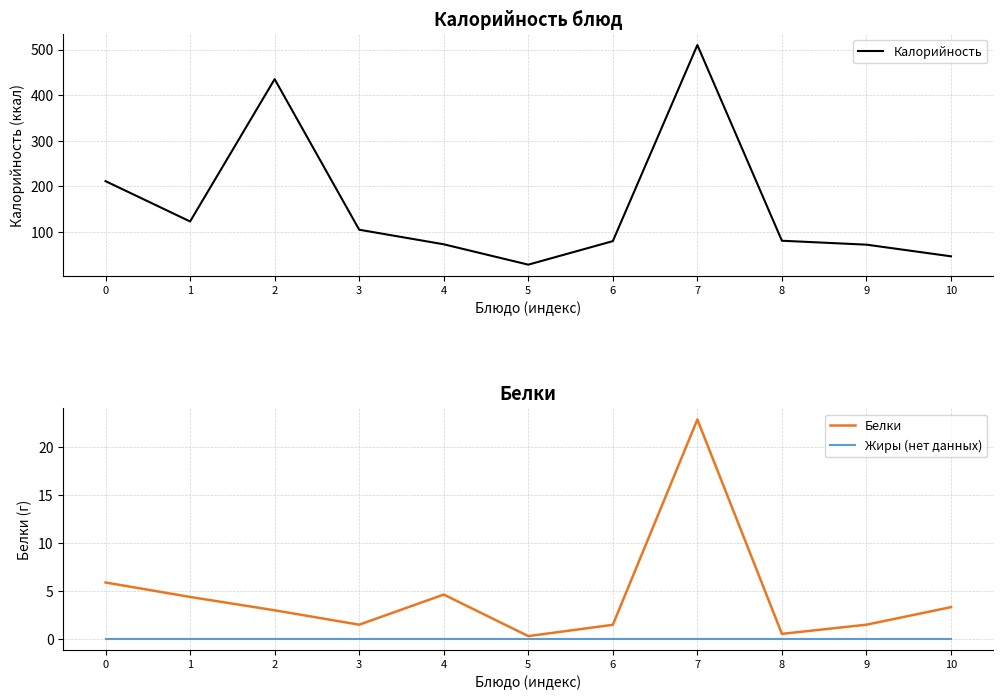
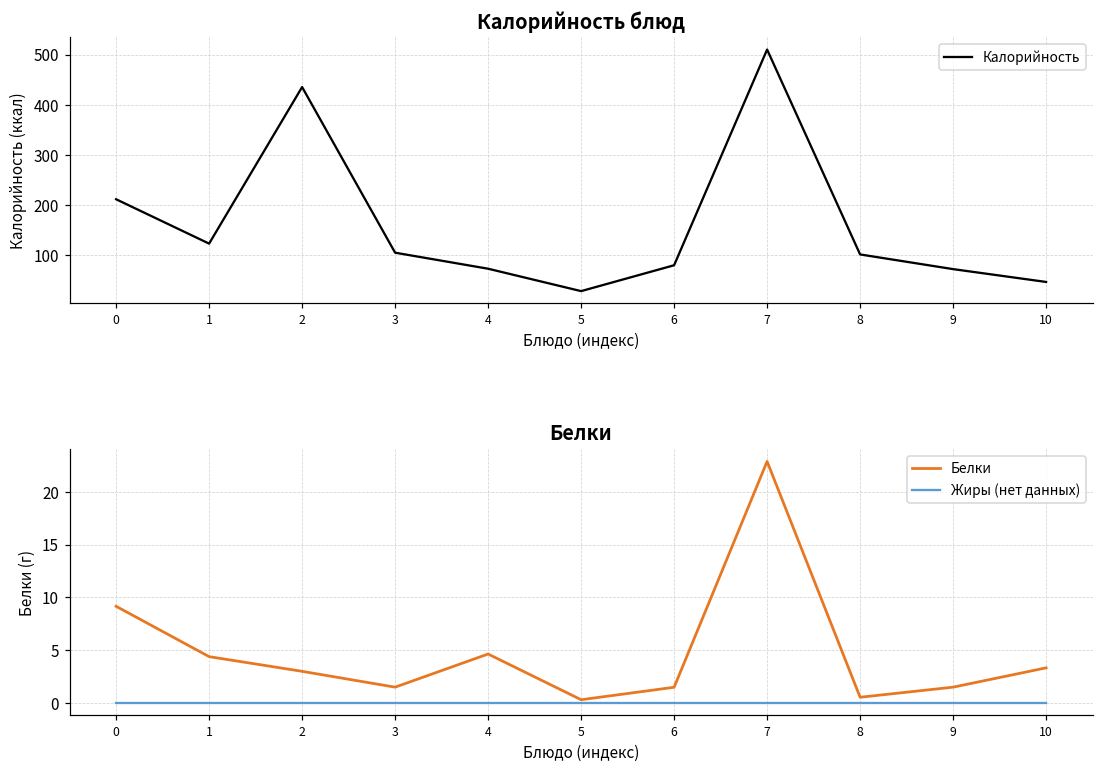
  {
    "Калорийность блюд": {
      "0": 210,
      "1": 120,
      "2": 440,
      "3": 100,
      "4": 70,
      "5": 30,
      "6": 80,
      "7": 510,
-     "8": 80,
+     "8": 100,
      "9": 70,
      "10": 50
    },
    "Белки": {
      "Белки": {
-       "0": 6,
+       "0": 9,
        "1": 4,
        "2": 3,
        "3": 2,
        "4": 5,
        "5": 0,
        "6": 1,
        "7": 23,
        "8": 1,
        "9": 2,
        "10": 3
      },
      "Жиры (нет данных)": {
        "0": 0,
        "1": 0,
        "2": 0,
        "3": 0,
        "4": 0,
        "5": 0,
        "6": 0,
        "7": 0,
        "8": 0,
        "9": 0,
        "10": 0
      }
    }
  }
